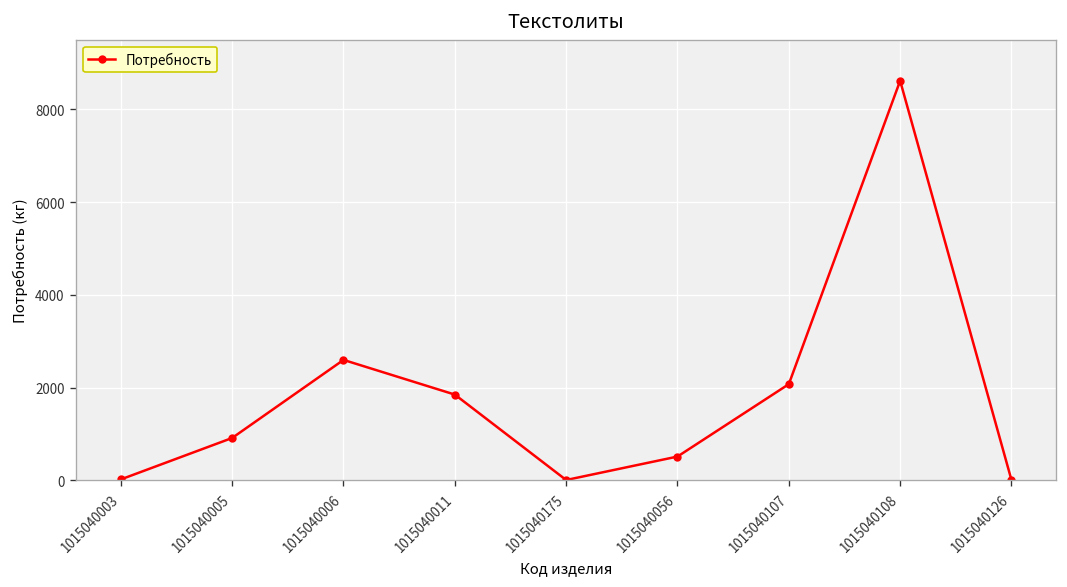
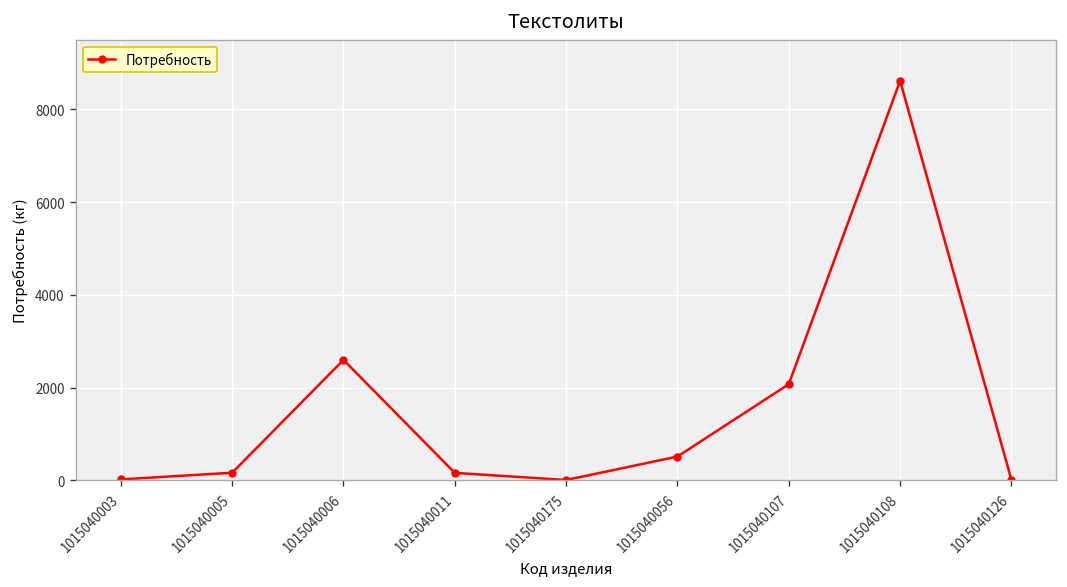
  {
    "1015040003": 0,
-   "1015040005": 900,
+   "1015040005": 200,
    "1015040006": 2600,
-   "1015040011": 1800,
+   "1015040011": 200,
    "1015040175": 0,
    "1015040056": 500,
    "1015040107": 2100,
    "1015040108": 8600,
    "1015040126": 0
  }
